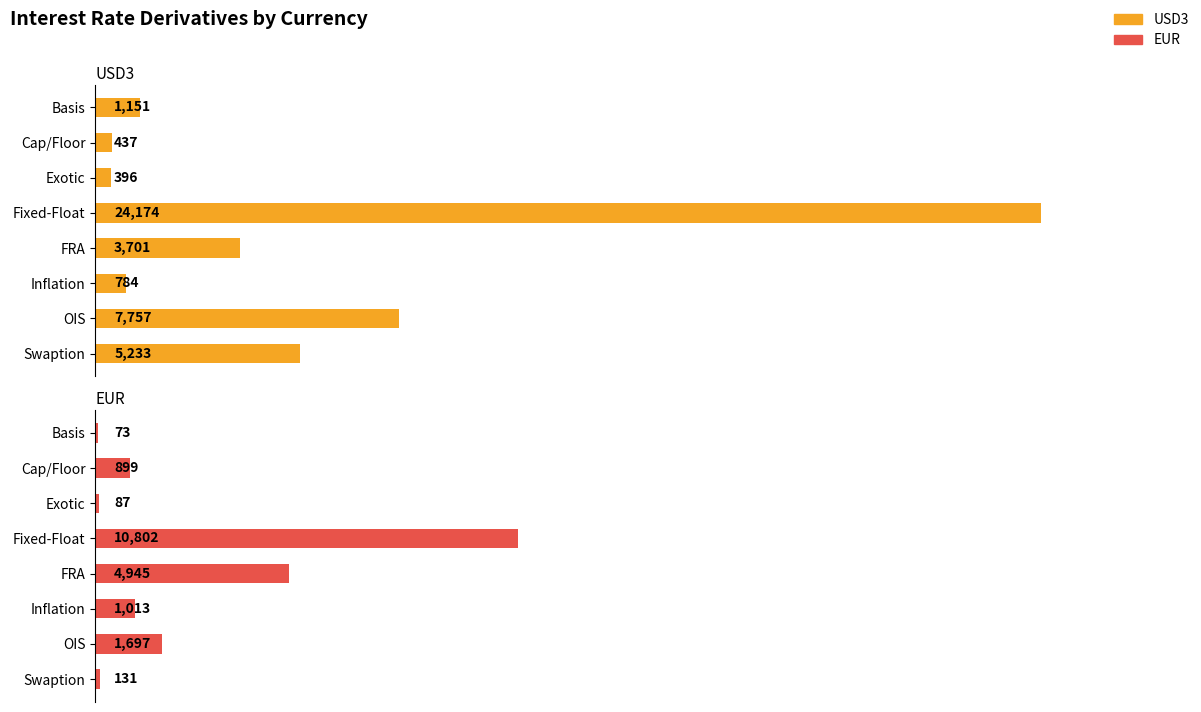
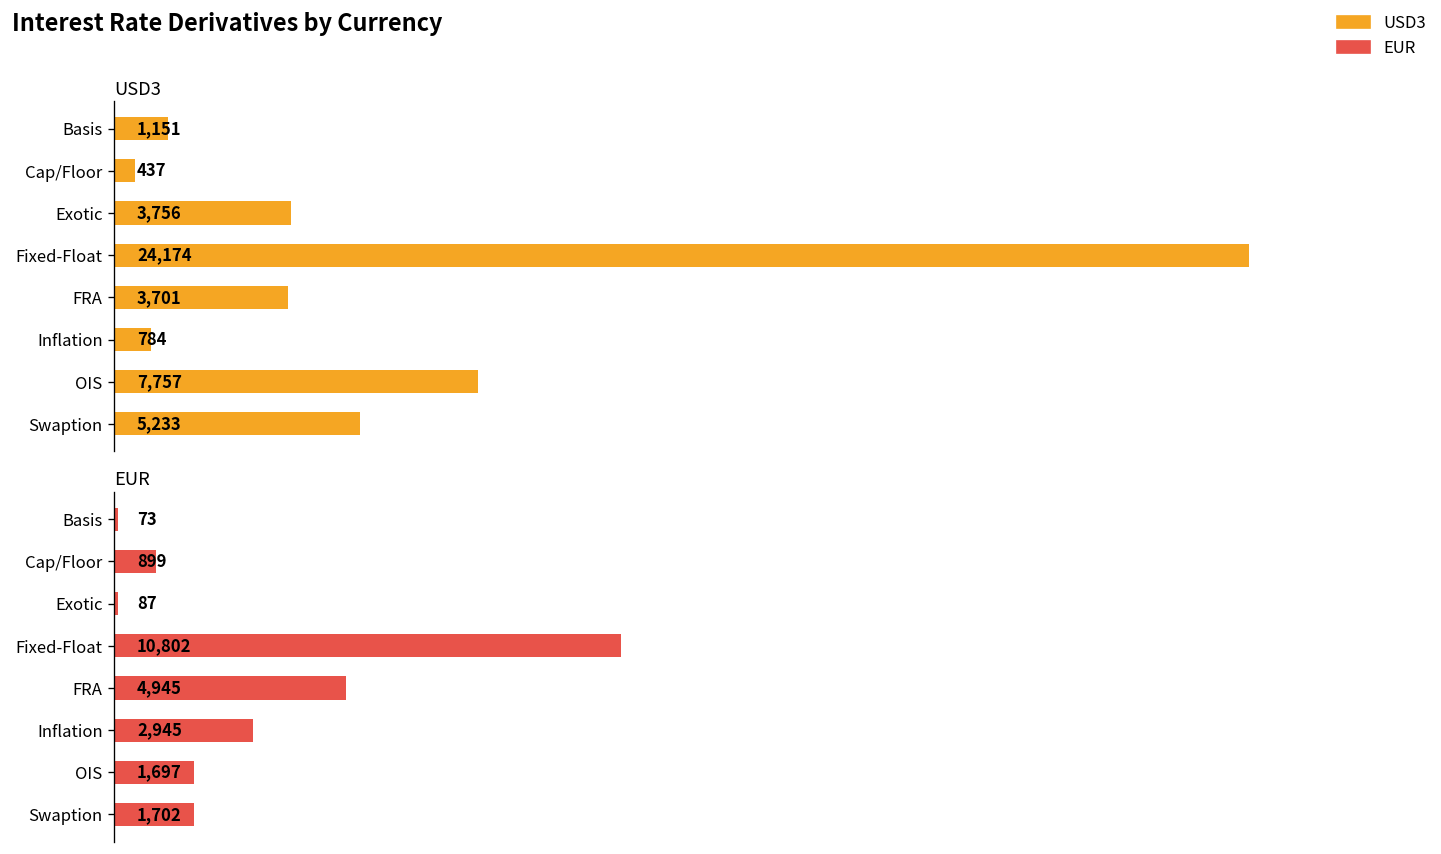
  {
    "USD3": {
      "Basis": "1,151",
      "Cap/Floor": "437",
-     "Exotic": "396",
+     "Exotic": "3,756",
      "Fixed-Float": "24,174",
      "FRA": "3,701",
      "Inflation": "784",
      "OIS": "7,757",
      "Swaption": "5,233"
    },
    "EUR": {
      "Basis": "73",
      "Cap/Floor": "899",
      "Exotic": "87",
      "Fixed-Float": "10,802",
      "FRA": "4,945",
-     "Inflation": "1,013",
+     "Inflation": "2,945",
      "OIS": "1,697",
-     "Swaption": "131"
+     "Swaption": "1,702"
    }
  }
